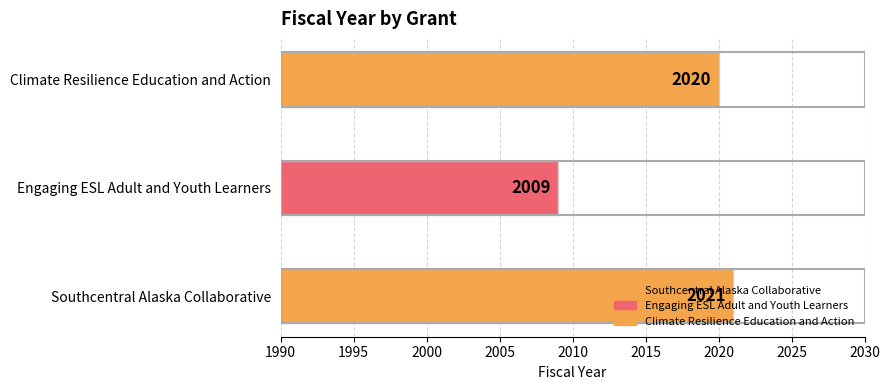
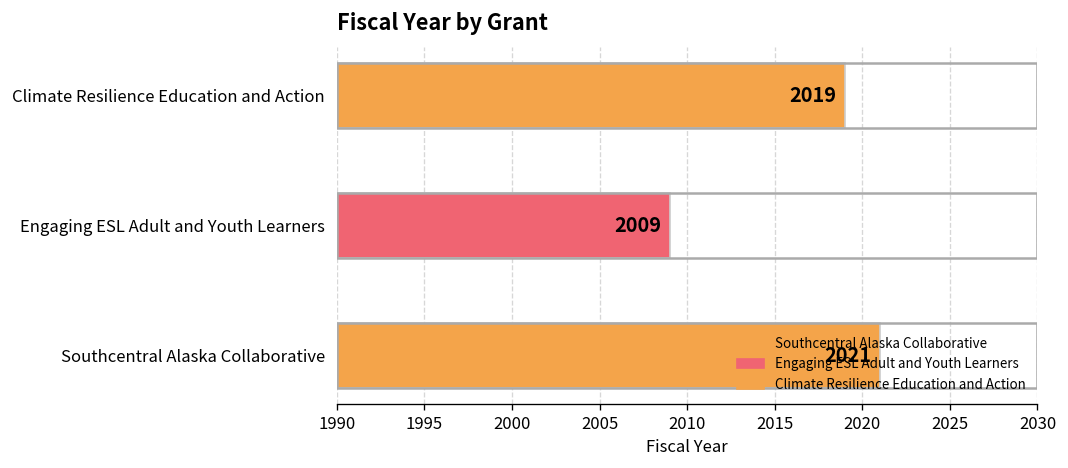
  {
-   "Climate Resilience Education and Action": 2020,
+   "Climate Resilience Education and Action": 2019,
    "Engaging ESL Adult and Youth Learners": 2009,
    "Southcentral Alaska Collaborative": 2021
  }
